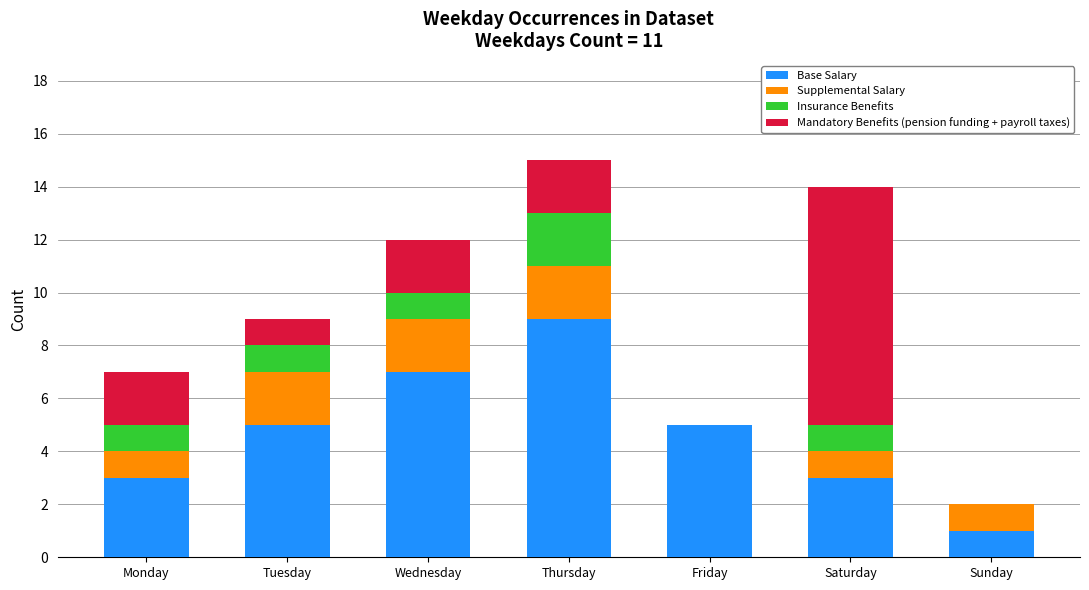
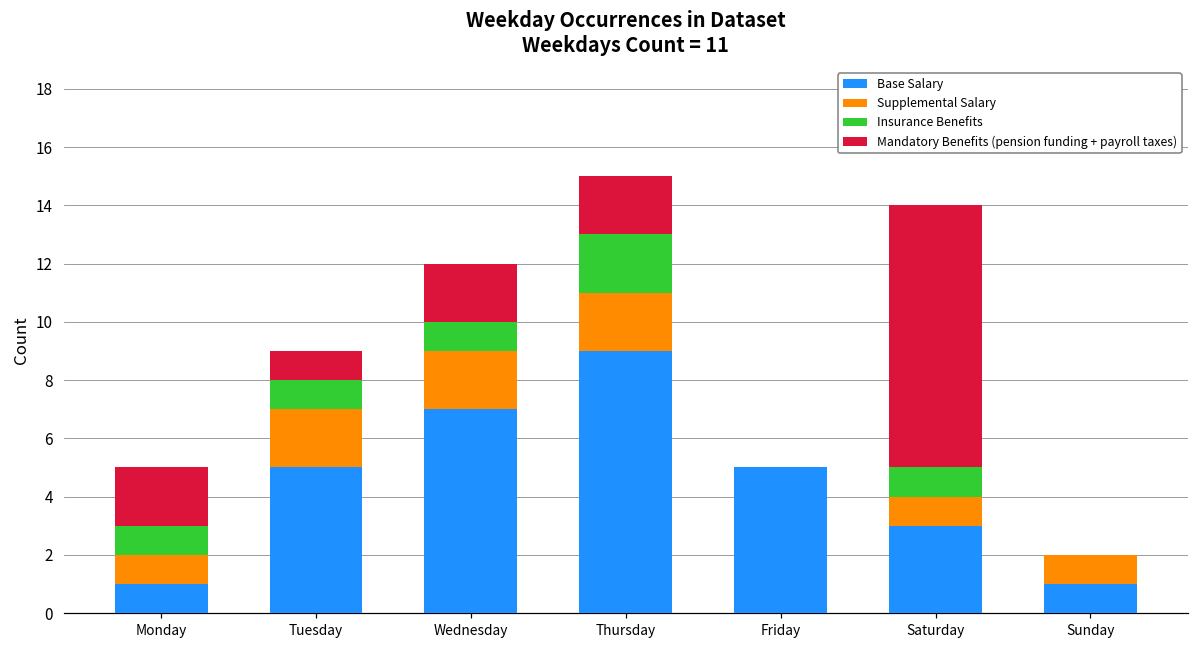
  {
    "Base Salary": {
-     "Monday": 3,
+     "Monday": 1,
      "Tuesday": 5,
      "Wednesday": 7,
      "Thursday": 9,
      "Friday": 5,
      "Saturday": 3,
      "Sunday": 1
    },
    "Supplemental Salary": {
      "Monday": 1,
      "Tuesday": 2,
      "Wednesday": 2,
      "Thursday": 2,
      "Friday": 0,
      "Saturday": 1,
      "Sunday": 1
    },
    "Insurance Benefits": {
      "Monday": 1,
      "Tuesday": 1,
      "Wednesday": 1,
      "Thursday": 2,
      "Friday": 0,
      "Saturday": 1,
      "Sunday": 0
    },
    "Mandatory Benefits (pension funding + payroll taxes)": {
      "Monday": 2,
      "Tuesday": 1,
      "Wednesday": 2,
      "Thursday": 2,
      "Friday": 0,
      "Saturday": 9,
      "Sunday": 0
    }
  }
